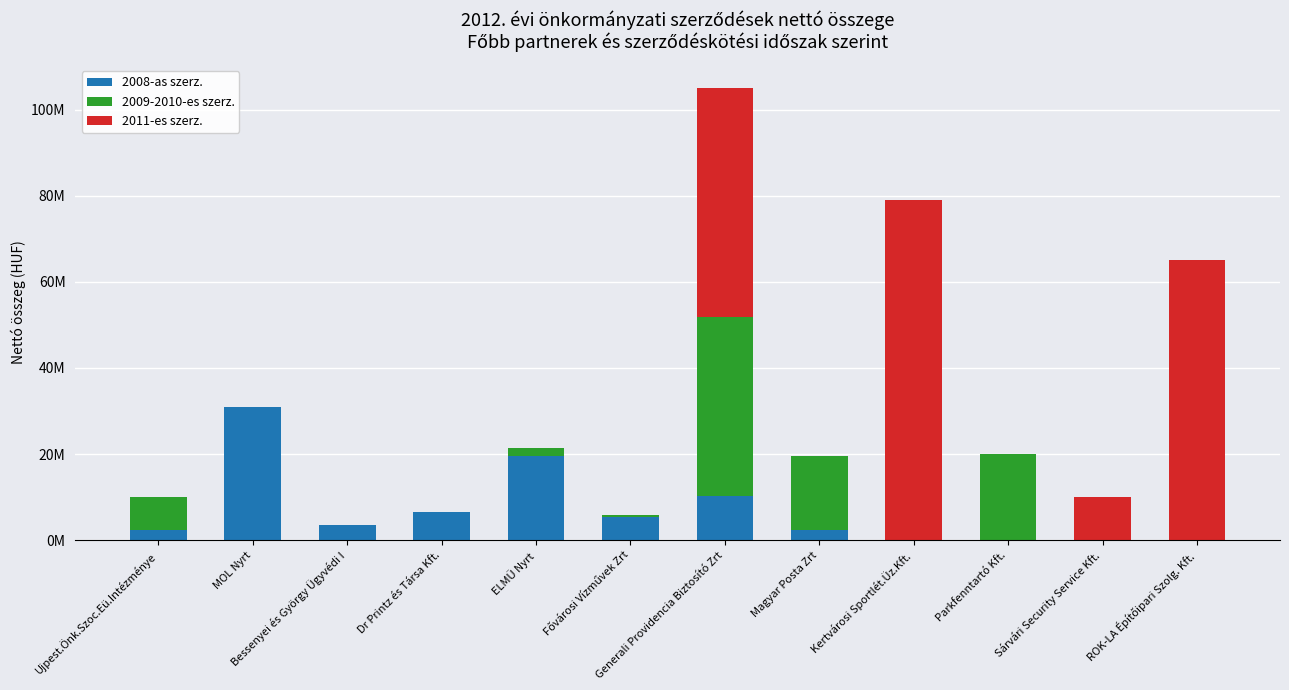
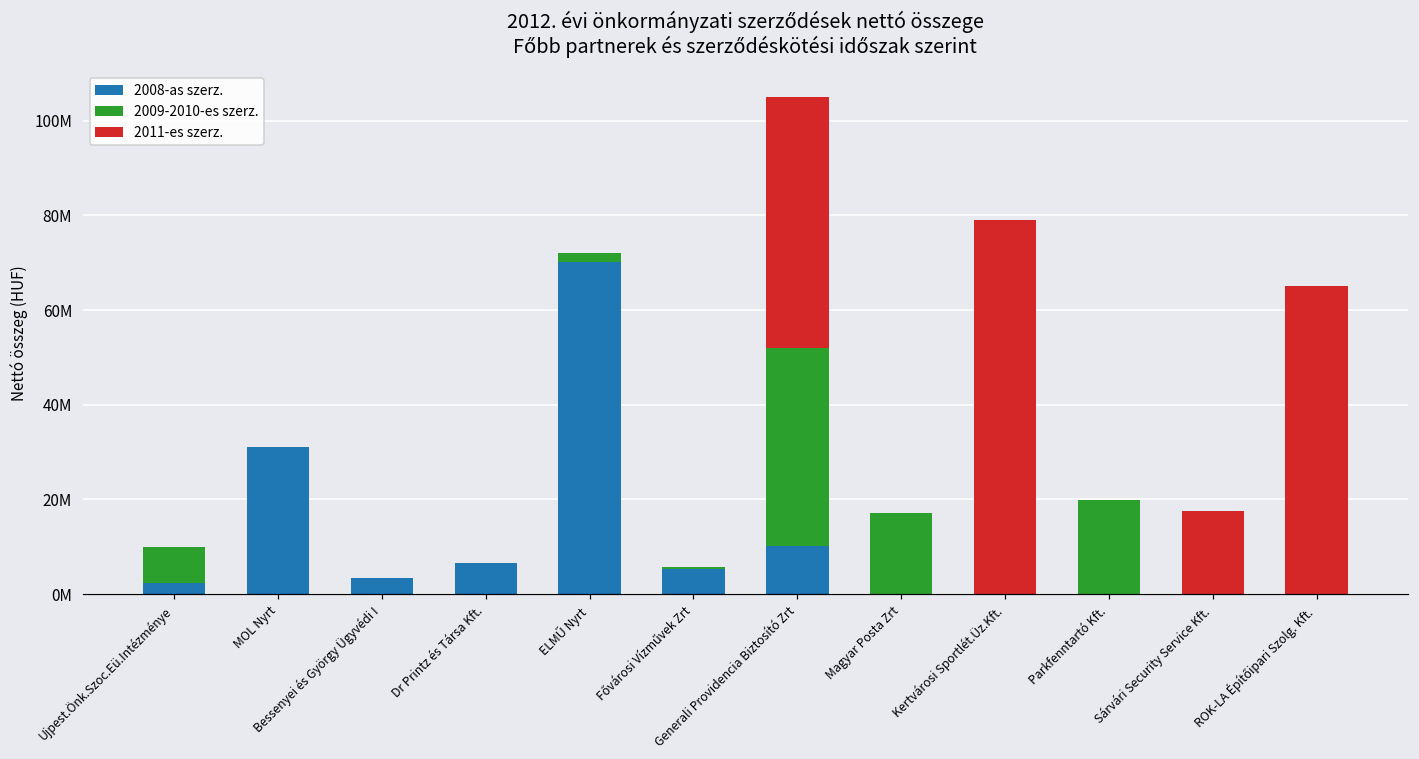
  {
    "2008-as szerz.": {
      "Ujpest.Önk.Szoc.Eü.Intézménye": 2000000,
      "MOL Nyrt": 31000000,
      "Bessenyei és György Ügyvédi I": 3000000,
      "Dr Printz és Társa Kft.": 6000000,
-     "ELMŰ Nyrt": 20000000,
+     "ELMŰ Nyrt": 70000000,
      "Fővárosi Vízművek Zrt": 5000000,
      "Generali Providencia Biztosító Zrt": 10000000,
-     "Magyar Posta Zrt": 2000000,
+     "Magyar Posta Zrt": 0,
      "Kertvárosi Sportlét.Üz.Kft.": 0,
      "Parkfenntartó Kft.": 0,
      "Sárvári Security Service Kft.": 0,
      "ROK-LA Építőipari Szolg. Kft.": 0
    },
    "2009-2010-es szerz.": {
      "Ujpest.Önk.Szoc.Eü.Intézménye": 8000000,
      "MOL Nyrt": 0,
      "Bessenyei és György Ügyvédi I": 0,
      "Dr Printz és Társa Kft.": 0,
      "ELMŰ Nyrt": 2000000,
      "Generali Providencia Biztosító Zrt": 42000000,
      "Magyar Posta Zrt": 17000000,
      "Kertvárosi Sportlét.Üz.Kft.": 0,
      "Parkfenntartó Kft.": 20000000,
      "Sárvári Security Service Kft.": 0,
      "ROK-LA Építőipari Szolg. Kft.": 0
    },
    "2011-es szerz.": {
      "Ujpest.Önk.Szoc.Eü.Intézménye": 0,
      "MOL Nyrt": 0,
      "Bessenyei és György Ügyvédi I": 0,
      "Dr Printz és Társa Kft.": 0,
      "ELMŰ Nyrt": 0,
      "Fővárosi Vízművek Zrt": 0,
      "Generali Providencia Biztosító Zrt": 53000000,
      "Magyar Posta Zrt": 0,
      "Kertvárosi Sportlét.Üz.Kft.": 79000000,
      "Parkfenntartó Kft.": 0,
-     "Sárvári Security Service Kft.": 10000000,
+     "Sárvári Security Service Kft.": 18000000,
      "ROK-LA Építőipari Szolg. Kft.": 65000000
    }
  }
